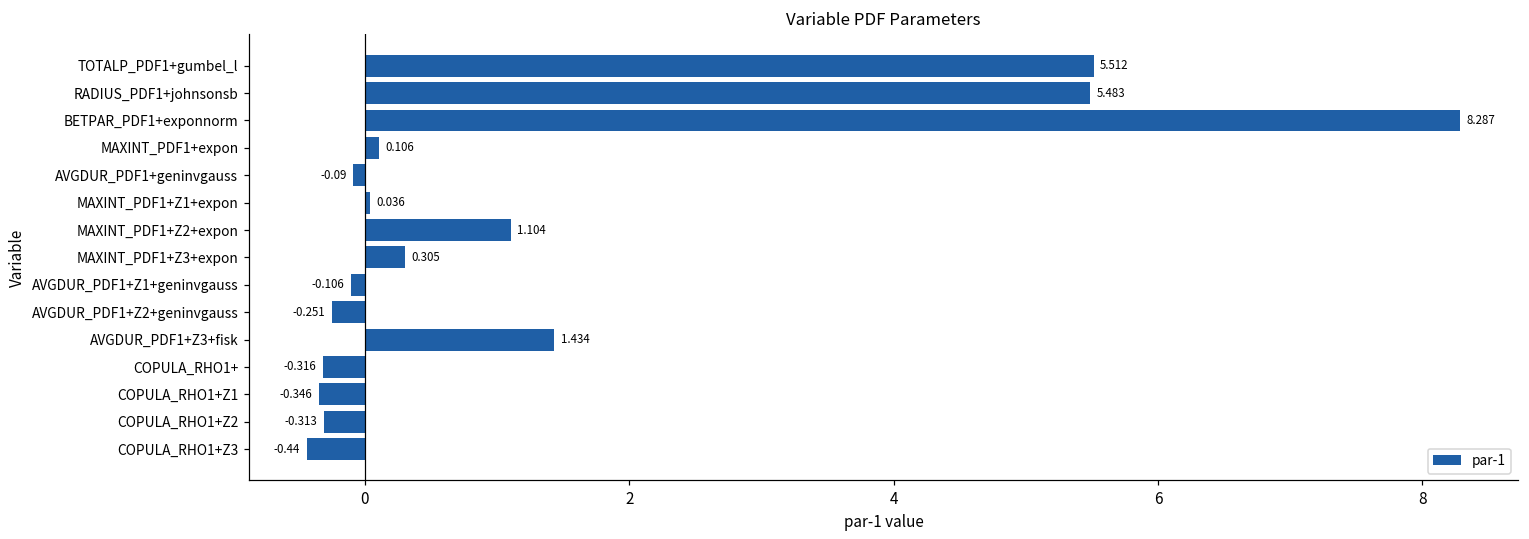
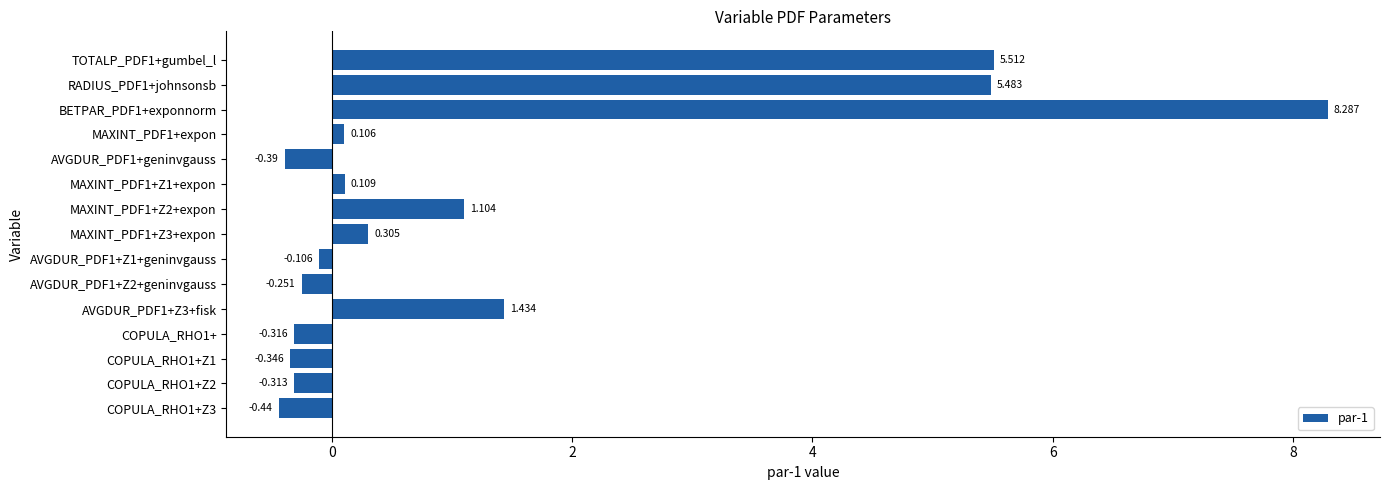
  {
    "TOTALP_PDF1+gumbel_l": 5.512,
    "RADIUS_PDF1+johnsonsb": 5.483,
    "BETPAR_PDF1+exponnorm": 8.287,
    "MAXINT_PDF1+expon": 0.106,
-   "AVGDUR_PDF1+geninvgauss": -0.09,
-   "MAXINT_PDF1+Z1+expon": 0.036,
+   "AVGDUR_PDF1+geninvgauss": -0.39,
+   "MAXINT_PDF1+Z1+expon": 0.109,
    "MAXINT_PDF1+Z2+expon": 1.104,
    "MAXINT_PDF1+Z3+expon": 0.305,
    "AVGDUR_PDF1+Z1+geninvgauss": -0.106,
    "AVGDUR_PDF1+Z2+geninvgauss": -0.251,
    "AVGDUR_PDF1+Z3+fisk": 1.434,
    "COPULA_RHO1+": -0.316,
    "COPULA_RHO1+Z1": -0.346,
    "COPULA_RHO1+Z2": -0.313,
    "COPULA_RHO1+Z3": -0.44
  }
